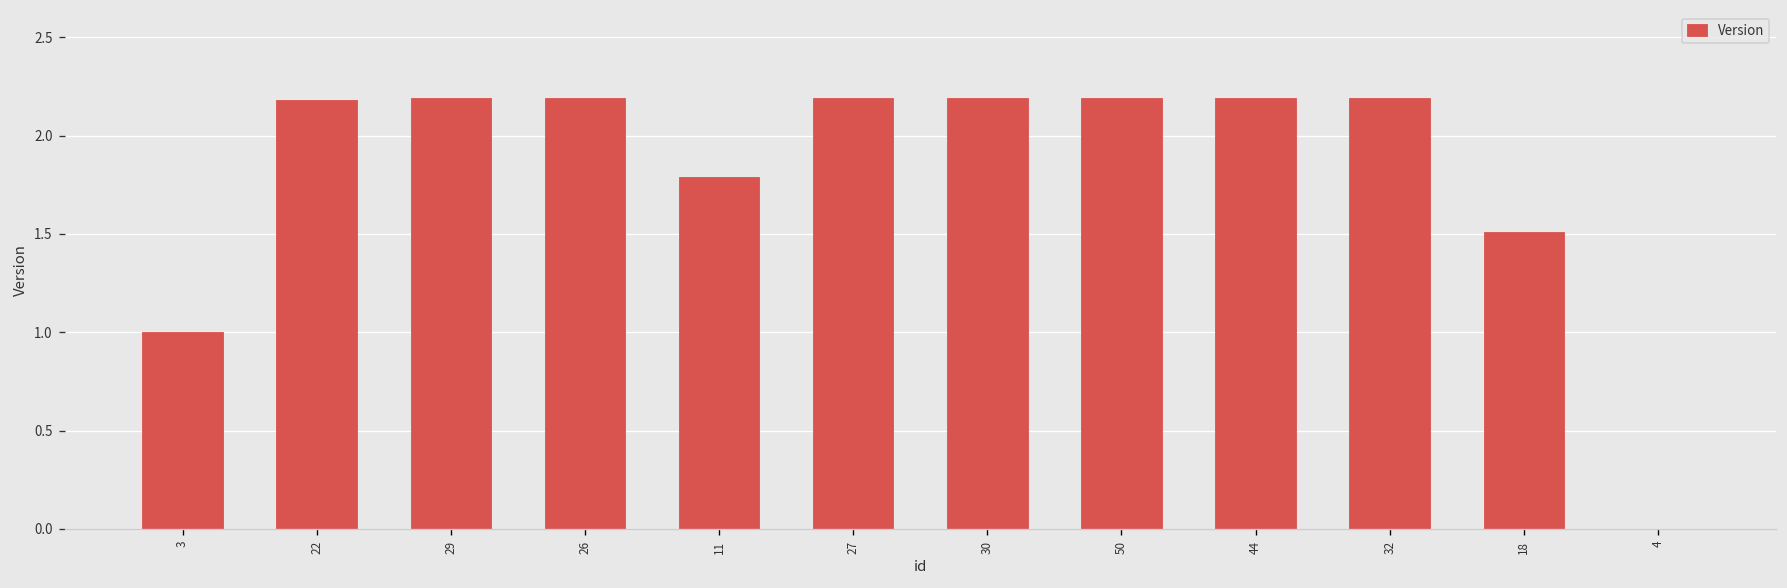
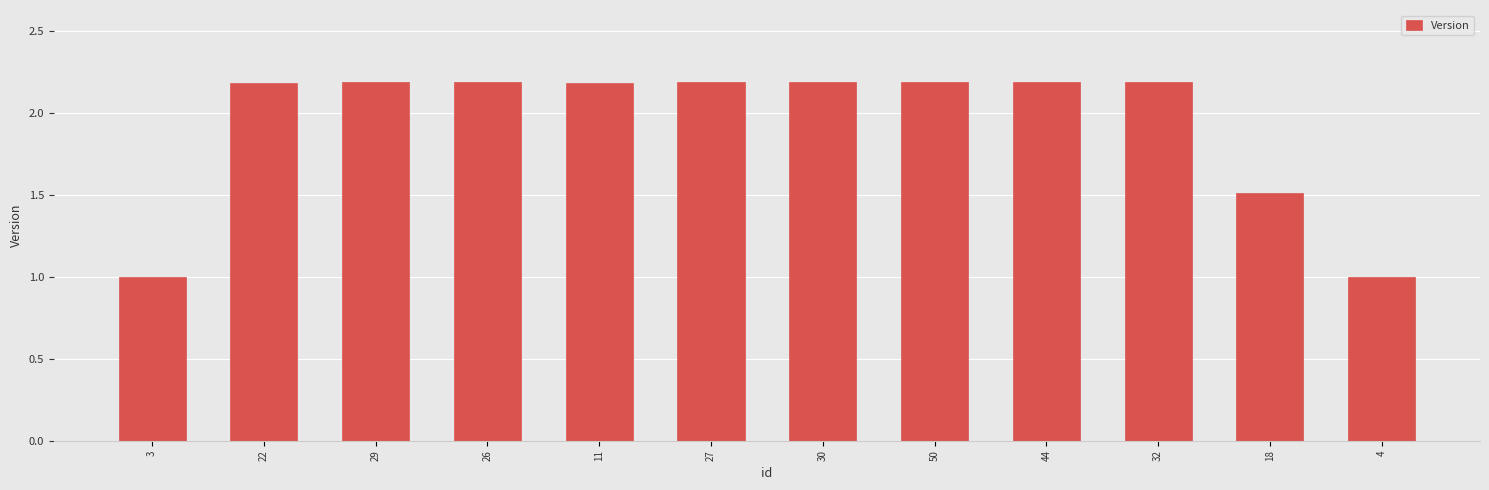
  {
    "3": 1.00,
    "22": 2.18,
    "29": 2.19,
    "26": 2.19,
-   "11": 1.79,
+   "11": 2.18,
    "27": 2.19,
    "30": 2.19,
    "50": 2.19,
    "44": 2.19,
    "32": 2.19,
    "18": 1.51,
-   "4": 0
+   "4": 1
  }
